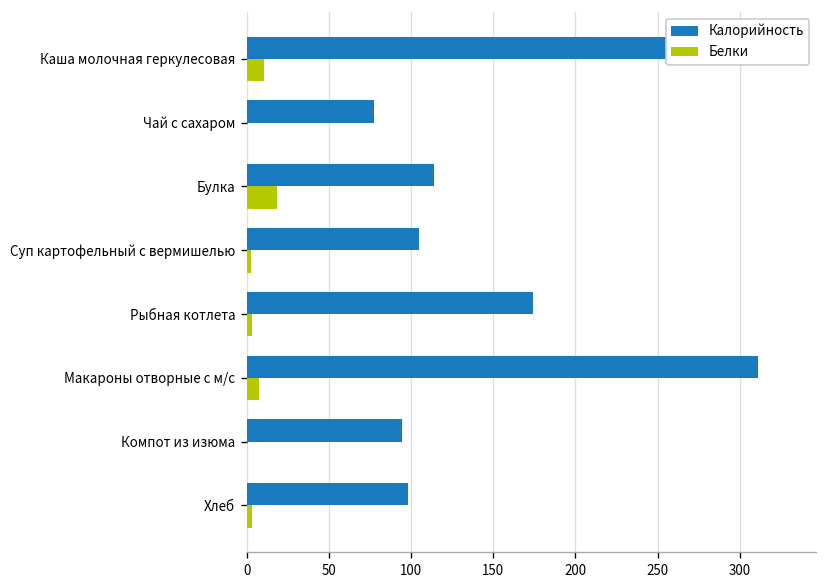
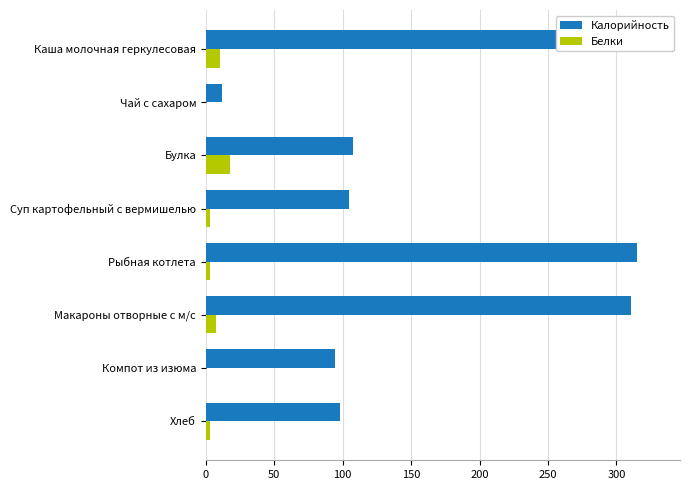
  {
    "Калорийность": {
-     "Чай с сахаром": 77,
-     "Булка": 114,
+     "Чай с сахаром": 12,
+     "Булка": 108,
      "Суп картофельный с вермишелью": 105,
-     "Рыбная котлета": 174,
+     "Рыбная котлета": 315,
      "Макароны отворные с м/с": 311,
      "Компот из изюма": 94,
      "Хлеб": 98
    },
    "Белки": {
      "Каша молочная геркулесовая": 10,
      "Булка": 18,
      "Суп картофельный с вермишелью": 3,
      "Рыбная котлета": 3,
      "Макароны отворные с м/с": 7,
      "Хлеб": 3
    }
  }
